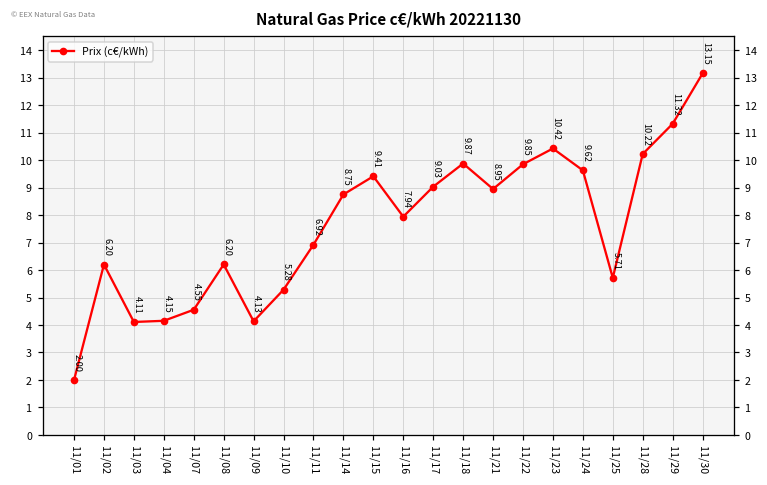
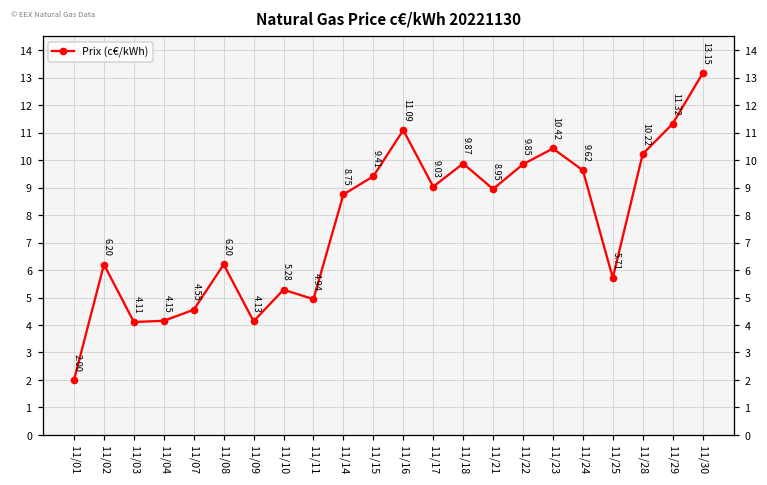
  {
    "11/01": 2.00,
    "11/02": 6.20,
    "11/03": 4.11,
    "11/04": 4.15,
    "11/07": 4.55,
    "11/08": 6.20,
    "11/09": 4.13,
    "11/10": 5.28,
-   "11/11": 6.92,
+   "11/11": 4.94,
    "11/14": 8.75,
    "11/15": 9.41,
-   "11/16": 7.94,
+   "11/16": 11.09,
    "11/17": 9.03,
    "11/18": 9.87,
    "11/21": 8.95,
    "11/22": 9.85,
    "11/23": 10.42,
    "11/24": 9.62,
    "11/25": 5.71,
    "11/28": 10.22,
    "11/29": 11.32,
    "11/30": 13.15
  }
